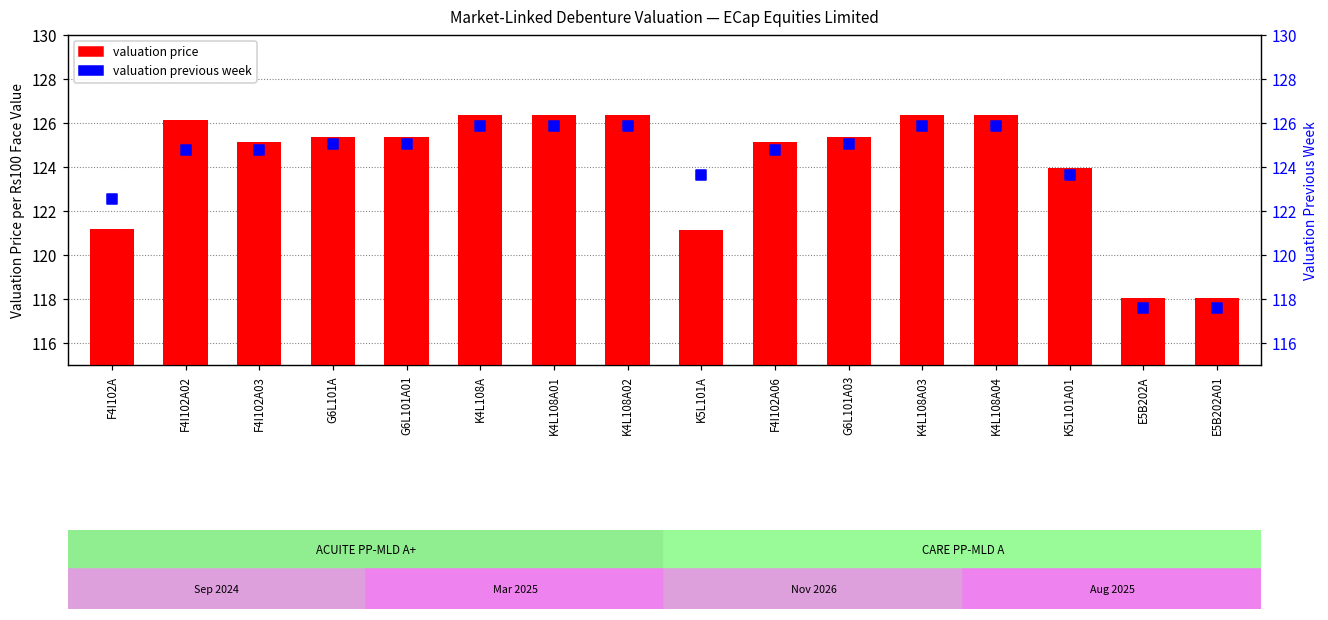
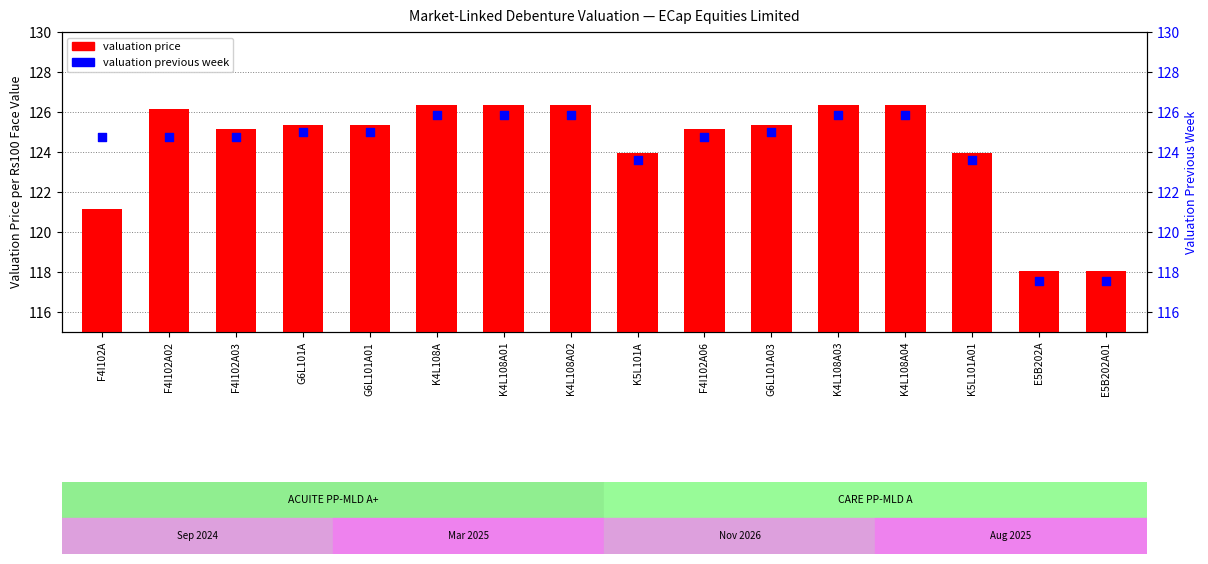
  {
    "valuation price": {
      "F4I102A": 121.2,
      "F4I102A02": 126.1,
      "F4I102A03": 125.1,
      "G6L101A": 125.4,
      "G6L101A01": 125.4,
      "K4L108A": 126.4,
      "K4L108A01": 126.4,
      "K4L108A02": 126.4,
-     "K5L101A": 121.1,
+     "K5L101A": 124.0,
      "F4I102A06": 125.1,
      "G6L101A03": 125.4,
      "K4L108A03": 126.4,
      "K4L108A04": 126.4,
      "K5L101A01": 124.0,
      "E5B202A": 118.0,
      "E5B202A01": 118.0
    },
    "valuation previous week": {
-     "F4I102A": 122.5
+     "F4I102A": 124.8
    }
  }
